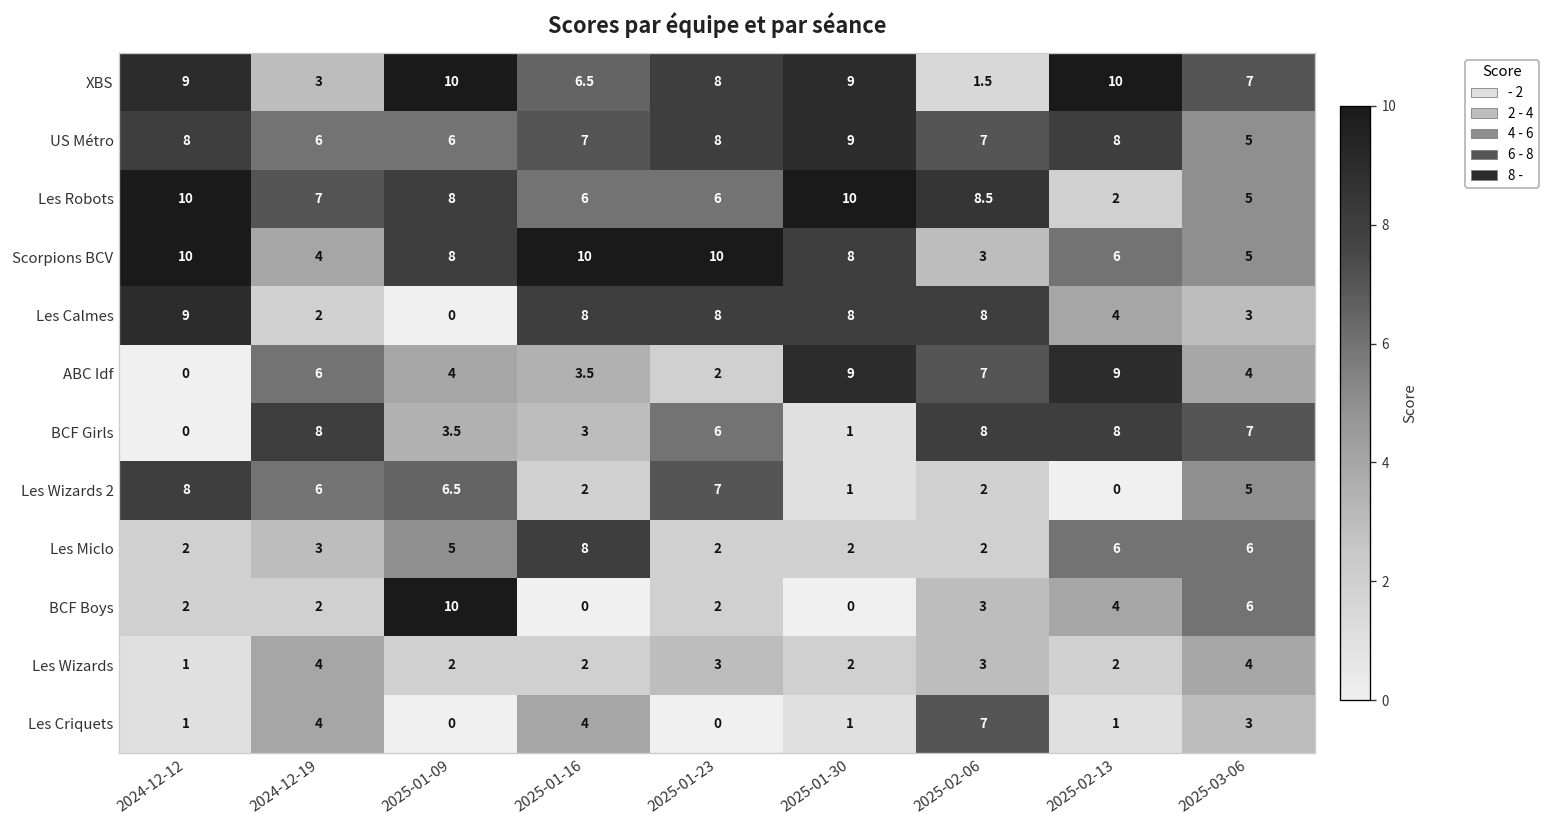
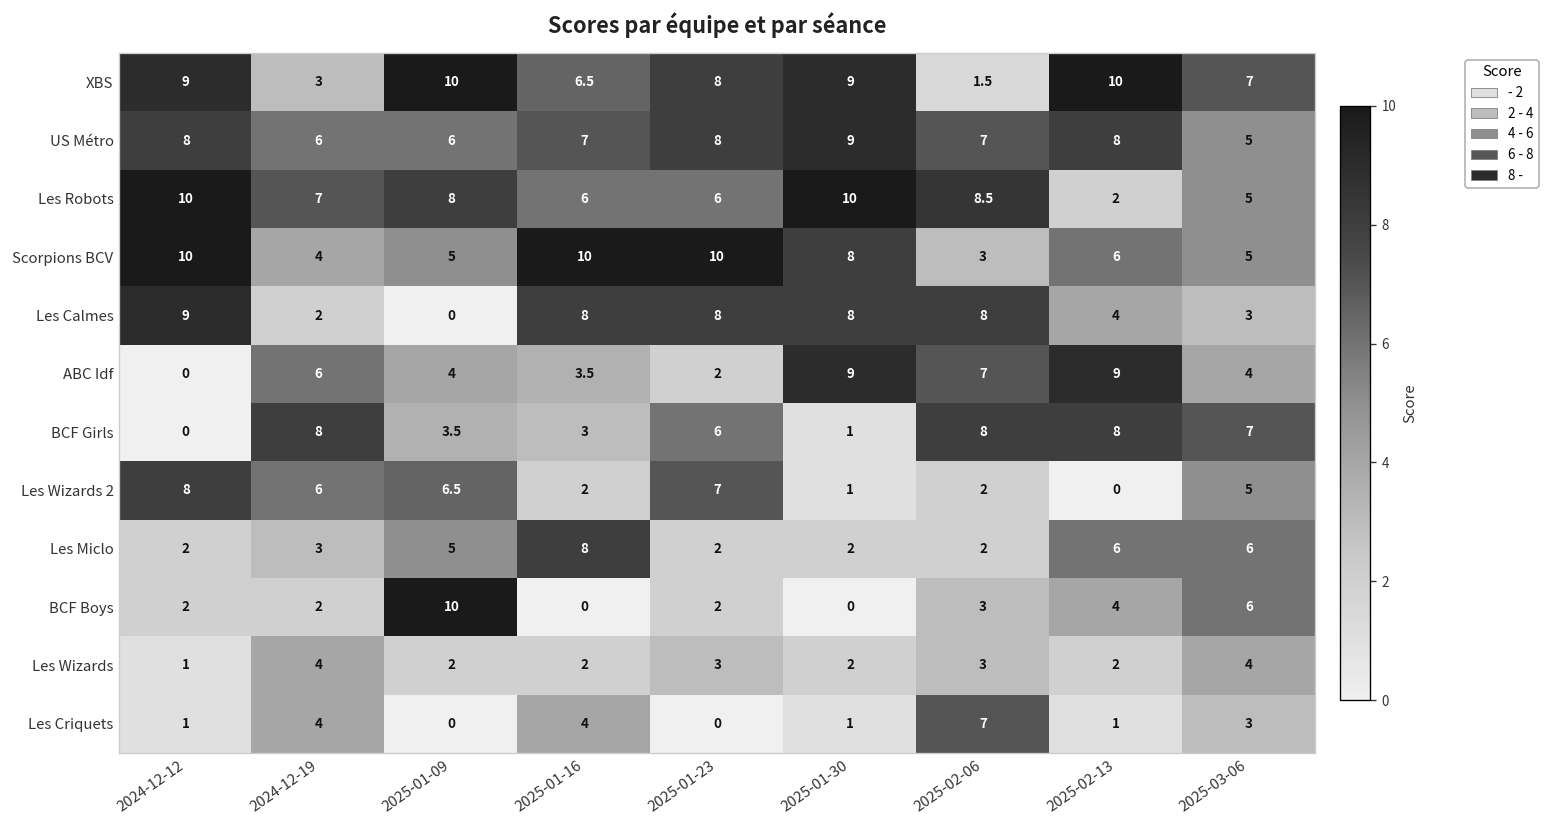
  {
    "XBS": {
      "2024-12-12": 9,
      "2024-12-19": 3,
      "2025-01-09": 10,
      "2025-01-16": 6.5,
      "2025-01-23": 8,
      "2025-01-30": 9,
      "2025-02-06": 1.5,
      "2025-02-13": 10,
      "2025-03-06": 7
    },
    "US Métro": {
      "2024-12-12": 8,
      "2024-12-19": 6,
      "2025-01-09": 6,
      "2025-01-16": 7,
      "2025-01-23": 8,
      "2025-01-30": 9,
      "2025-02-06": 7,
      "2025-02-13": 8,
      "2025-03-06": 5
    },
    "Les Robots": {
      "2024-12-12": 10,
      "2024-12-19": 7,
      "2025-01-09": 8,
      "2025-01-16": 6,
      "2025-01-23": 6,
      "2025-01-30": 10,
      "2025-02-06": 8.5,
      "2025-02-13": 2,
      "2025-03-06": 5
    },
    "Scorpions BCV": {
      "2024-12-12": 10,
      "2024-12-19": 4,
-     "2025-01-09": 8,
+     "2025-01-09": 5,
      "2025-01-16": 10,
      "2025-01-23": 10,
      "2025-01-30": 8,
      "2025-02-06": 3,
      "2025-02-13": 6,
      "2025-03-06": 5
    },
    "Les Calmes": {
      "2024-12-12": 9,
      "2024-12-19": 2,
      "2025-01-09": 0,
      "2025-01-16": 8,
      "2025-01-23": 8,
      "2025-01-30": 8,
      "2025-02-06": 8,
      "2025-02-13": 4,
      "2025-03-06": 3
    },
    "ABC Idf": {
      "2024-12-12": 0,
      "2024-12-19": 6,
      "2025-01-09": 4,
      "2025-01-16": 3.5,
      "2025-01-23": 2,
      "2025-01-30": 9,
      "2025-02-06": 7,
      "2025-02-13": 9,
      "2025-03-06": 4
    },
    "BCF Girls": {
      "2024-12-12": 0,
      "2024-12-19": 8,
      "2025-01-09": 3.5,
      "2025-01-16": 3,
      "2025-01-23": 6,
      "2025-01-30": 1,
      "2025-02-06": 8,
      "2025-02-13": 8,
      "2025-03-06": 7
    },
    "Les Wizards 2": {
      "2024-12-12": 8,
      "2024-12-19": 6,
      "2025-01-09": 6.5,
      "2025-01-16": 2,
      "2025-01-23": 7,
      "2025-01-30": 1,
      "2025-02-06": 2,
      "2025-02-13": 0,
      "2025-03-06": 5
    },
    "Les Miclo": {
      "2024-12-12": 2,
      "2024-12-19": 3,
      "2025-01-09": 5,
      "2025-01-16": 8,
      "2025-01-23": 2,
      "2025-01-30": 2,
      "2025-02-06": 2,
      "2025-02-13": 6,
      "2025-03-06": 6
    },
    "BCF Boys": {
      "2024-12-12": 2,
      "2024-12-19": 2,
      "2025-01-09": 10,
      "2025-01-16": 0,
      "2025-01-23": 2,
      "2025-01-30": 0,
      "2025-02-06": 3,
      "2025-02-13": 4,
      "2025-03-06": 6
    },
    "Les Wizards": {
      "2024-12-12": 1,
      "2024-12-19": 4,
      "2025-01-09": 2,
      "2025-01-16": 2,
      "2025-01-23": 3,
      "2025-01-30": 2,
      "2025-02-06": 3,
      "2025-02-13": 2,
      "2025-03-06": 4
    },
    "Les Criquets": {
      "2024-12-12": 1,
      "2024-12-19": 4,
      "2025-01-09": 0,
      "2025-01-16": 4,
      "2025-01-23": 0,
      "2025-01-30": 1,
      "2025-02-06": 7,
      "2025-02-13": 1,
      "2025-03-06": 3
    }
  }
